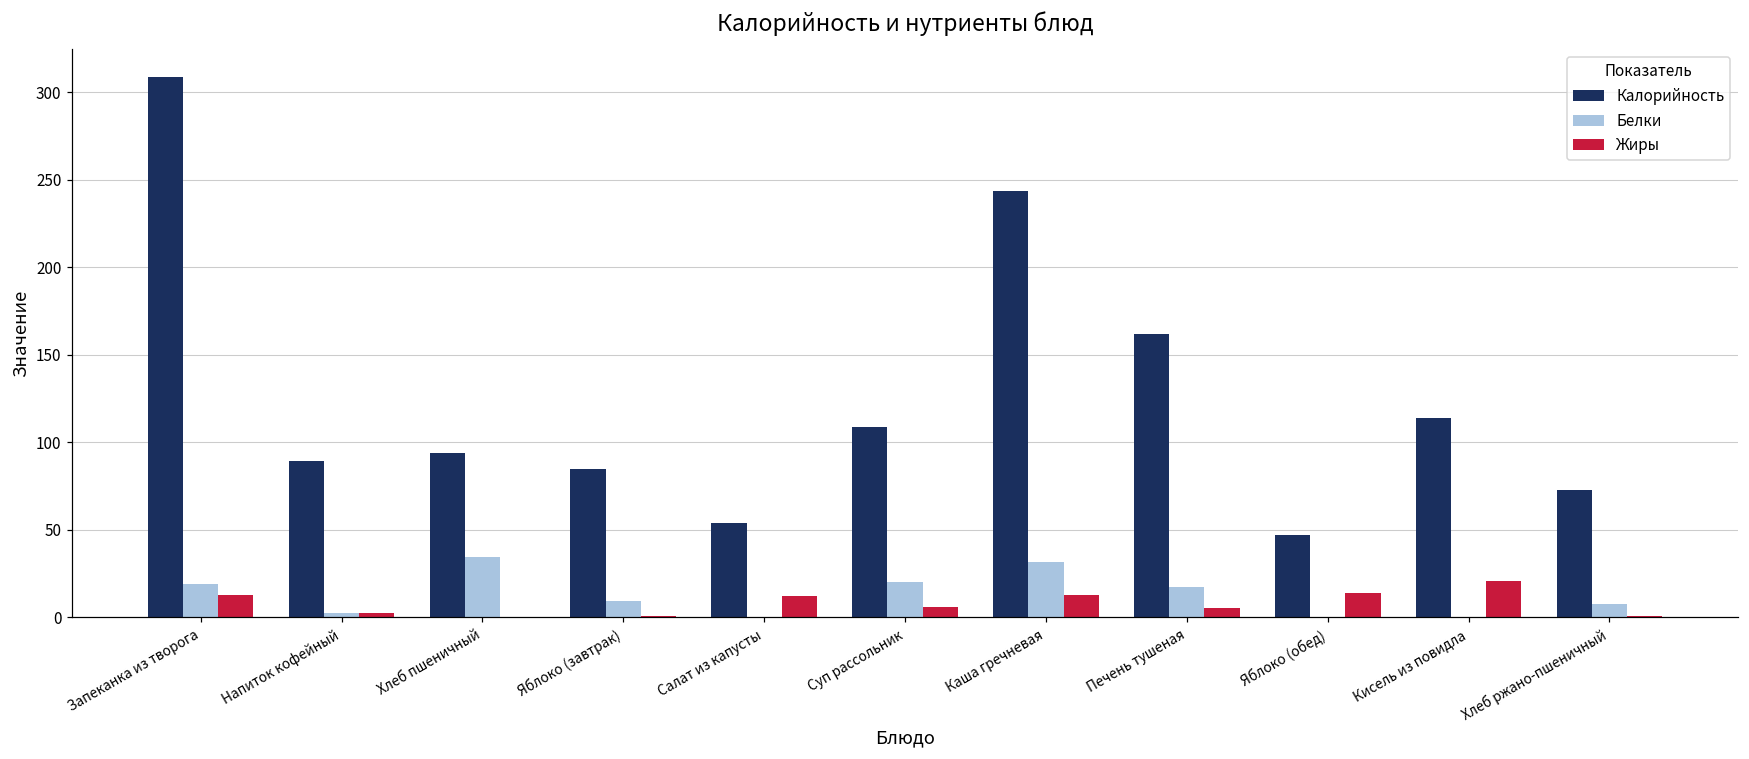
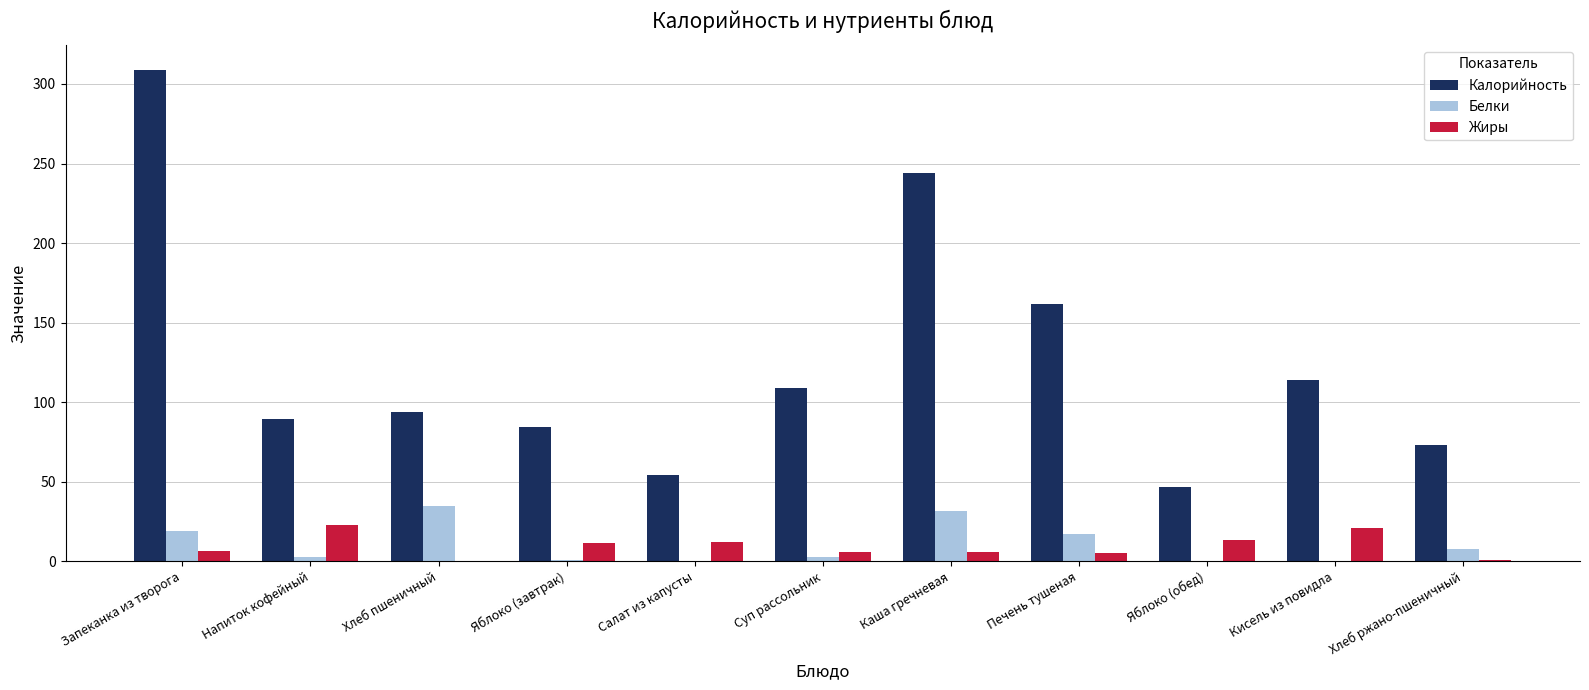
  {
    "Калорийность": {
      "Запеканка из творога": 309,
      "Напиток кофейный": 89,
      "Хлеб пшеничный": 94,
      "Яблоко (завтрак)": 85,
      "Салат из капусты": 54,
      "Суп рассольник": 109,
      "Каша гречневая": 244,
      "Печень тушеная": 162,
      "Яблоко (обед)": 47,
      "Кисель из повидла": 114,
      "Хлеб ржано-пшеничный": 73
    },
    "Белки": {
      "Запеканка из творога": 19,
      "Напиток кофейный": 3,
      "Хлеб пшеничный": 35,
-     "Яблоко (завтрак)": 10,
-     "Суп рассольник": 20,
+     "Яблоко (завтрак)": 1,
+     "Суп рассольник": 2,
      "Каша гречневая": 32,
      "Печень тушеная": 17,
      "Хлеб ржано-пшеничный": 8
    },
    "Жиры": {
-     "Запеканка из творога": 13,
-     "Напиток кофейный": 2,
-     "Яблоко (завтрак)": 1,
+     "Запеканка из творога": 6,
+     "Напиток кофейный": 23,
+     "Яблоко (завтрак)": 11,
      "Салат из капусты": 12,
      "Суп рассольник": 6,
-     "Каша гречневая": 13,
+     "Каша гречневая": 6,
      "Печень тушеная": 5,
      "Яблоко (обед)": 14,
      "Кисель из повидла": 21
    }
  }
